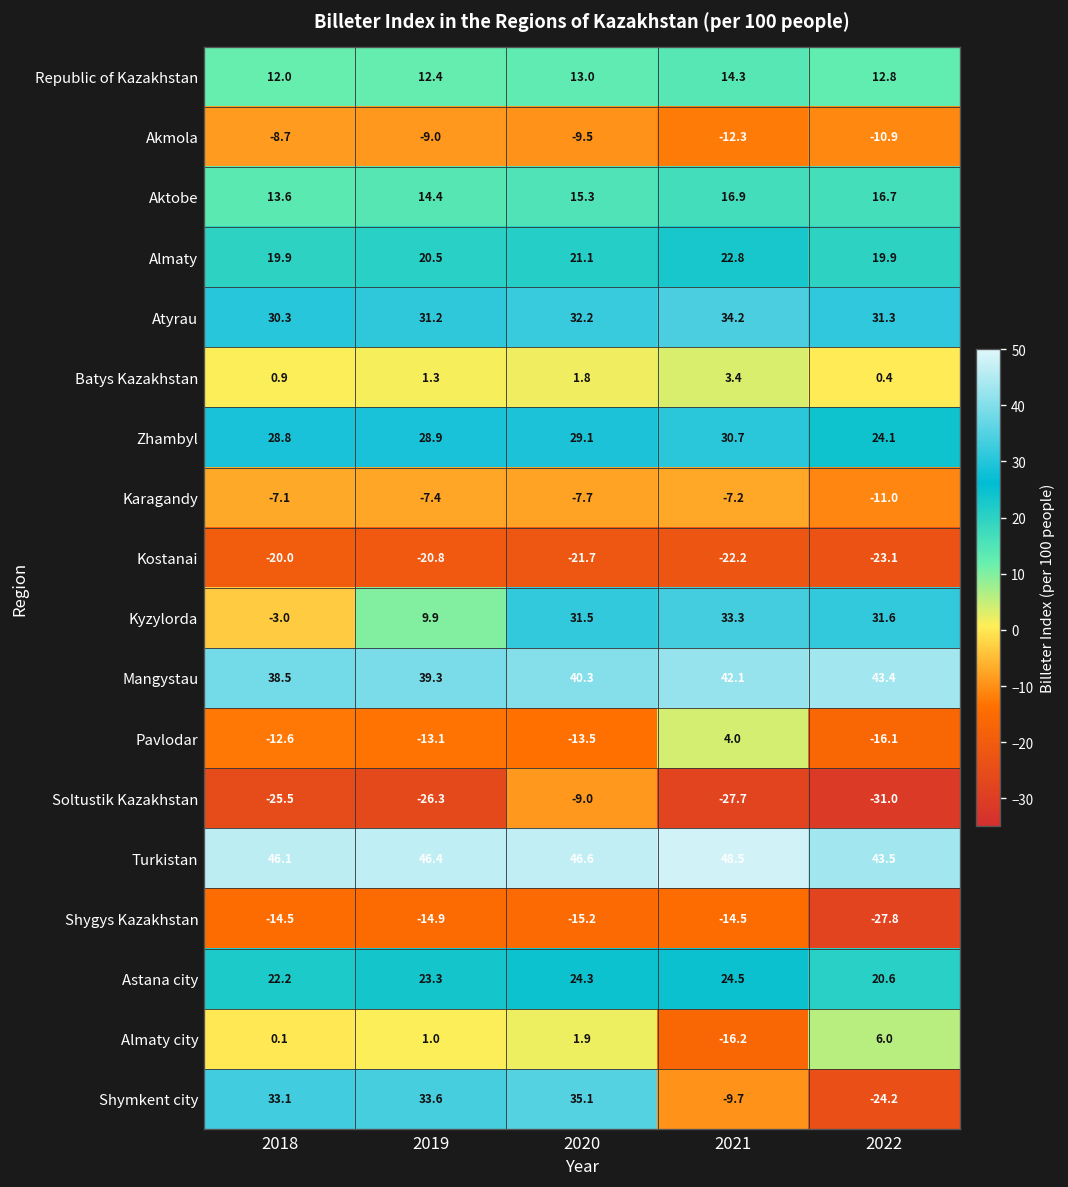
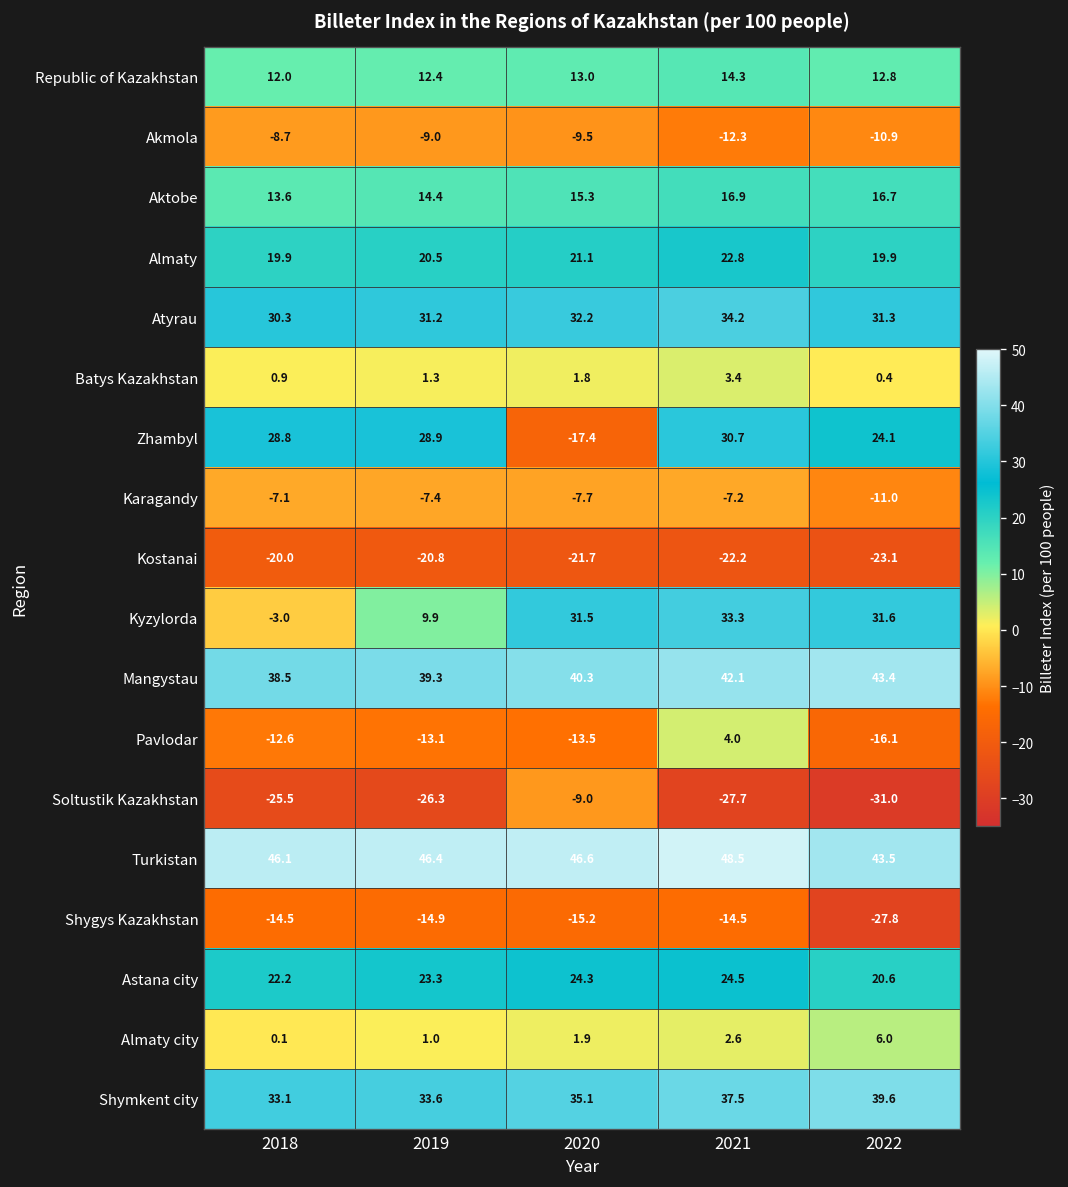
  {
    "Republic of Kazakhstan": {
      "2018": 12.0,
      "2019": 12.4,
      "2020": 13.0,
      "2021": 14.3,
      "2022": 12.8
    },
    "Akmola": {
      "2018": -8.7,
      "2019": -9.0,
      "2020": -9.5,
      "2021": -12.3,
      "2022": -10.9
    },
    "Aktobe": {
      "2018": 13.6,
      "2019": 14.4,
      "2020": 15.3,
      "2021": 16.9,
      "2022": 16.7
    },
    "Almaty": {
      "2018": 19.9,
      "2019": 20.5,
      "2020": 21.1,
      "2021": 22.8,
      "2022": 19.9
    },
    "Atyrau": {
      "2018": 30.3,
      "2019": 31.2,
      "2020": 32.2,
      "2021": 34.2,
      "2022": 31.3
    },
    "Batys Kazakhstan": {
      "2018": 0.9,
      "2019": 1.3,
      "2020": 1.8,
      "2021": 3.4,
      "2022": 0.4
    },
    "Zhambyl": {
      "2018": 28.8,
      "2019": 28.9,
-     "2020": 29.1,
+     "2020": -17.4,
      "2021": 30.7,
      "2022": 24.1
    },
    "Karagandy": {
      "2018": -7.1,
      "2019": -7.4,
      "2020": -7.7,
      "2021": -7.2,
      "2022": -11.0
    },
    "Kostanai": {
      "2018": -20.0,
      "2019": -20.8,
      "2020": -21.7,
      "2021": -22.2,
      "2022": -23.1
    },
    "Kyzylorda": {
      "2018": -3.0,
      "2019": 9.9,
      "2020": 31.5,
      "2021": 33.3,
      "2022": 31.6
    },
    "Mangystau": {
      "2018": 38.5,
      "2019": 39.3,
      "2020": 40.3,
      "2021": 42.1,
      "2022": 43.4
    },
    "Pavlodar": {
      "2018": -12.6,
      "2019": -13.1,
      "2020": -13.5,
      "2021": 4.0,
      "2022": -16.1
    },
    "Soltustik Kazakhstan": {
      "2018": -25.5,
      "2019": -26.3,
      "2020": -9.0,
      "2021": -27.7,
      "2022": -31.0
    },
    "Turkistan": {
      "2018": 46.1,
      "2019": 46.4,
      "2020": 46.6,
      "2022": 43.5
    },
    "Shygys Kazakhstan": {
      "2018": -14.5,
      "2019": -14.9,
      "2020": -15.2,
      "2021": -14.5,
      "2022": -27.8
    },
    "Astana city": {
      "2018": 22.2,
      "2019": 23.3,
      "2020": 24.3,
      "2021": 24.5,
      "2022": 20.6
    },
    "Almaty city": {
      "2018": 0.1,
      "2019": 1.0,
      "2020": 1.9,
-     "2021": -16.2,
+     "2021": 2.6,
      "2022": 6.0
    },
    "Shymkent city": {
      "2018": 33.1,
      "2019": 33.6,
      "2020": 35.1,
-     "2021": -9.7,
-     "2022": -24.2
+     "2021": 37.5,
+     "2022": 39.6
    }
  }
